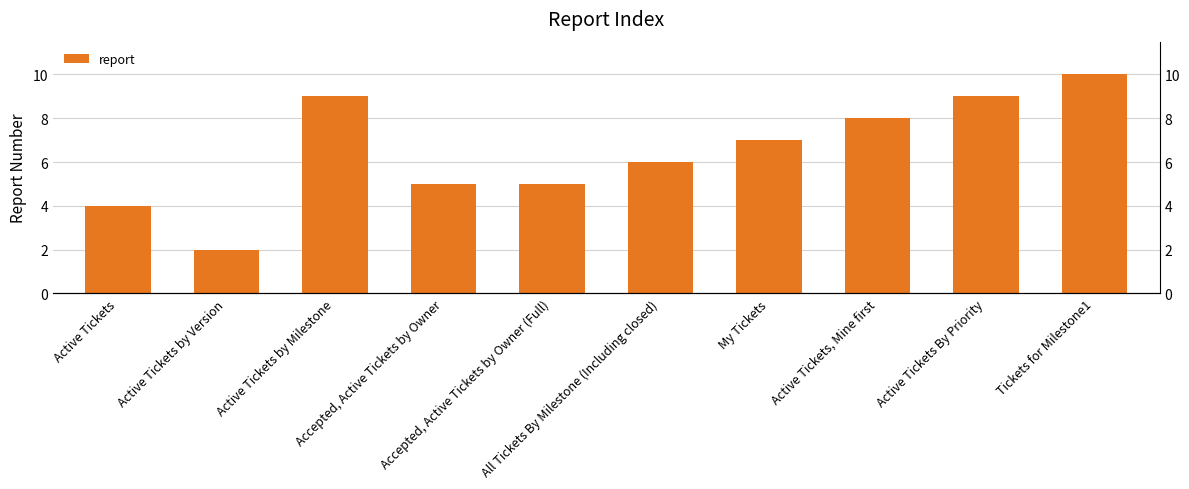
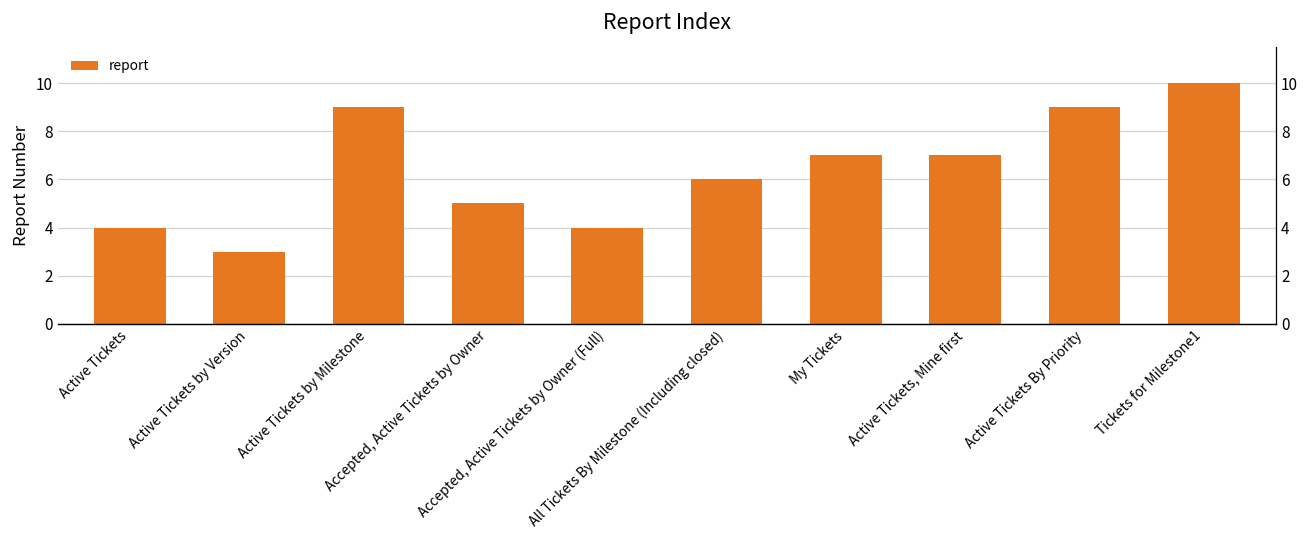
  {
    "Active Tickets": 4,
-   "Active Tickets by Version": 2,
+   "Active Tickets by Version": 3,
    "Active Tickets by Milestone": 9,
    "Accepted, Active Tickets by Owner": 5,
-   "Accepted, Active Tickets by Owner (Full)": 5,
+   "Accepted, Active Tickets by Owner (Full)": 4,
    "All Tickets By Milestone (Including closed)": 6,
    "My Tickets": 7,
-   "Active Tickets, Mine first": 8,
+   "Active Tickets, Mine first": 7,
    "Active Tickets By Priority": 9,
    "Tickets for Milestone1": 10
  }
